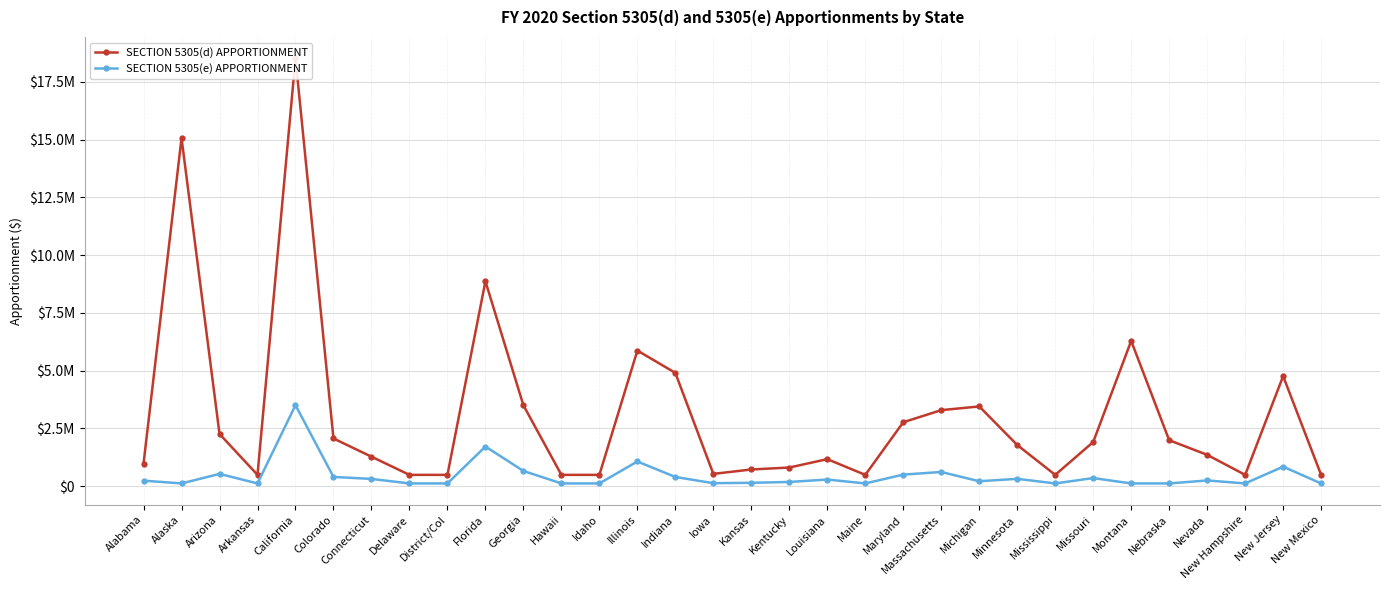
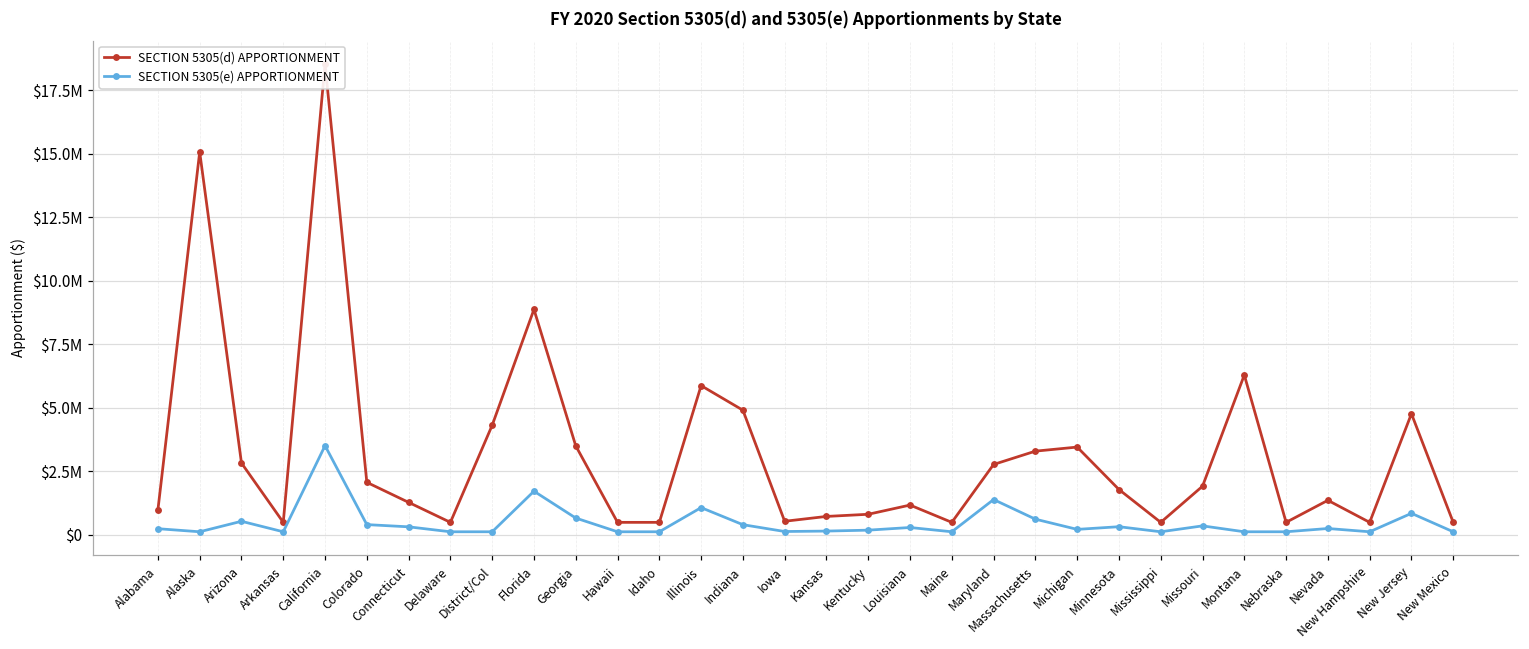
  {
    "SECTION 5305(d) APPORTIONMENT": {
      "Alabama": "$1000000",
      "Alaska": "$15100000",
-     "Arizona": "$2300000",
+     "Arizona": "$2800000",
      "Arkansas": "$500000",
      "Colorado": "$2100000",
      "Connecticut": "$1300000",
      "Delaware": "$500000",
-     "District/Col": "$500000",
+     "District/Col": "$4300000",
      "Florida": "$8900000",
      "Georgia": "$3500000",
      "Hawaii": "$500000",
      "Idaho": "$500000",
      "Illinois": "$5900000",
      "Indiana": "$4900000",
      "Iowa": "$500000",
      "Kansas": "$700000",
      "Kentucky": "$800000",
      "Louisiana": "$1200000",
      "Maine": "$500000",
      "Maryland": "$2800000",
      "Massachusetts": "$3300000",
      "Michigan": "$3500000",
      "Minnesota": "$1800000",
      "Mississippi": "$500000",
      "Missouri": "$1900000",
      "Montana": "$6300000",
-     "Nebraska": "$2000000",
+     "Nebraska": "$500000",
      "Nevada": "$1400000",
      "New Hampshire": "$500000",
      "New Jersey": "$4800000",
      "New Mexico": "$500000"
    },
    "SECTION 5305(e) APPORTIONMENT": {
      "Alabama": "$200000",
      "Alaska": "$100000",
      "Arizona": "$500000",
      "Arkansas": "$100000",
      "California": "$3500000",
      "Colorado": "$400000",
      "Connecticut": "$300000",
      "Delaware": "$100000",
      "District/Col": "$100000",
      "Florida": "$1700000",
      "Georgia": "$700000",
      "Hawaii": "$100000",
      "Idaho": "$100000",
      "Illinois": "$1100000",
      "Indiana": "$400000",
      "Iowa": "$100000",
      "Kansas": "$100000",
      "Kentucky": "$200000",
      "Louisiana": "$300000",
      "Maine": "$100000",
-     "Maryland": "$500000",
+     "Maryland": "$1400000",
      "Massachusetts": "$600000",
      "Michigan": "$200000",
      "Minnesota": "$300000",
      "Mississippi": "$100000",
      "Missouri": "$400000",
      "Montana": "$100000",
      "Nebraska": "$100000",
      "Nevada": "$300000",
      "New Hampshire": "$100000",
      "New Jersey": "$800000",
      "New Mexico": "$100000"
    }
  }
